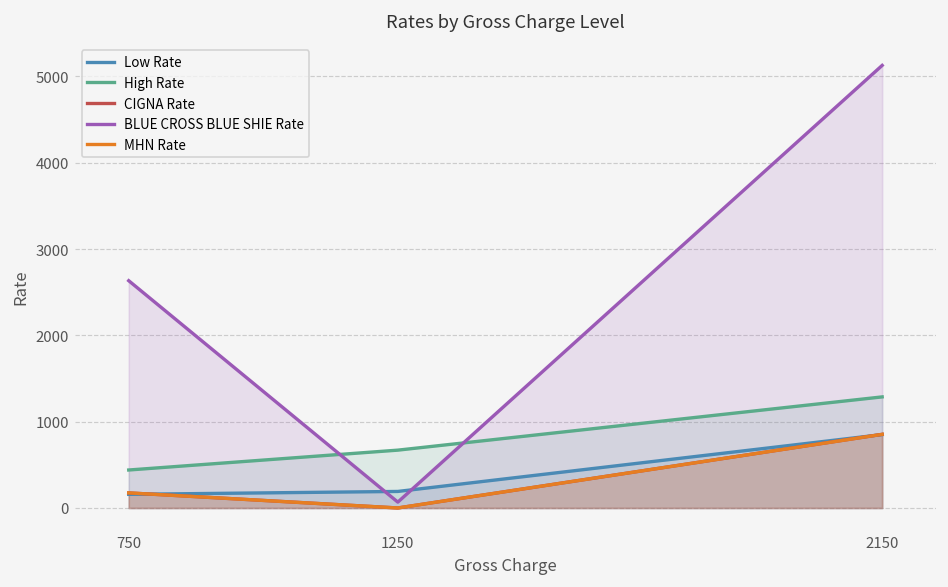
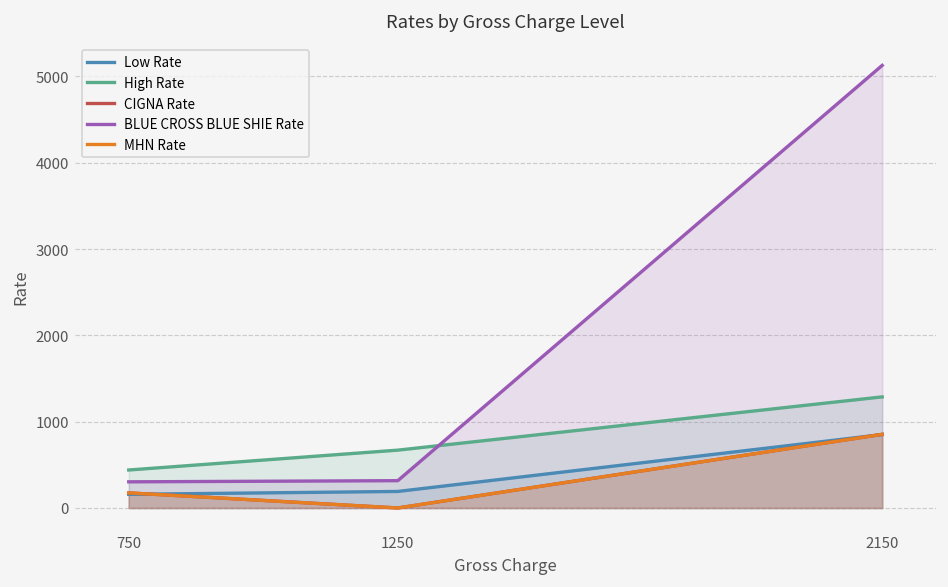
  {
    "MHN Rate": {
      "1250": 0
    },
    "BLUE CROSS BLUE SHIE Rate": {
-     "750": 2600,
-     "1250": 100,
+     "750": 300,
+     "1250": 300,
      "2150": 5100
    }
  }
